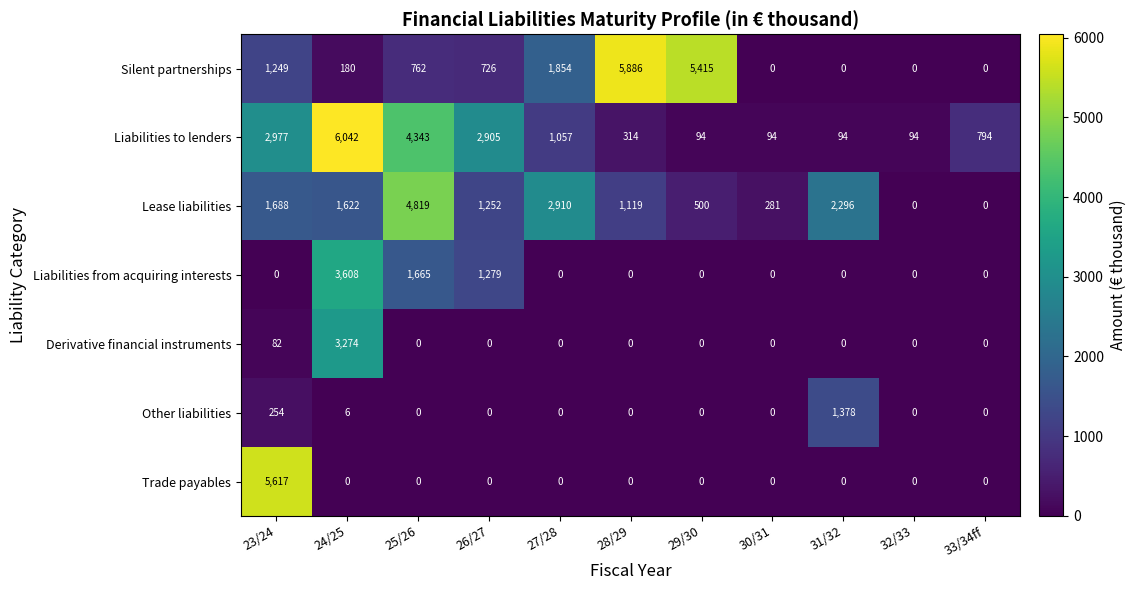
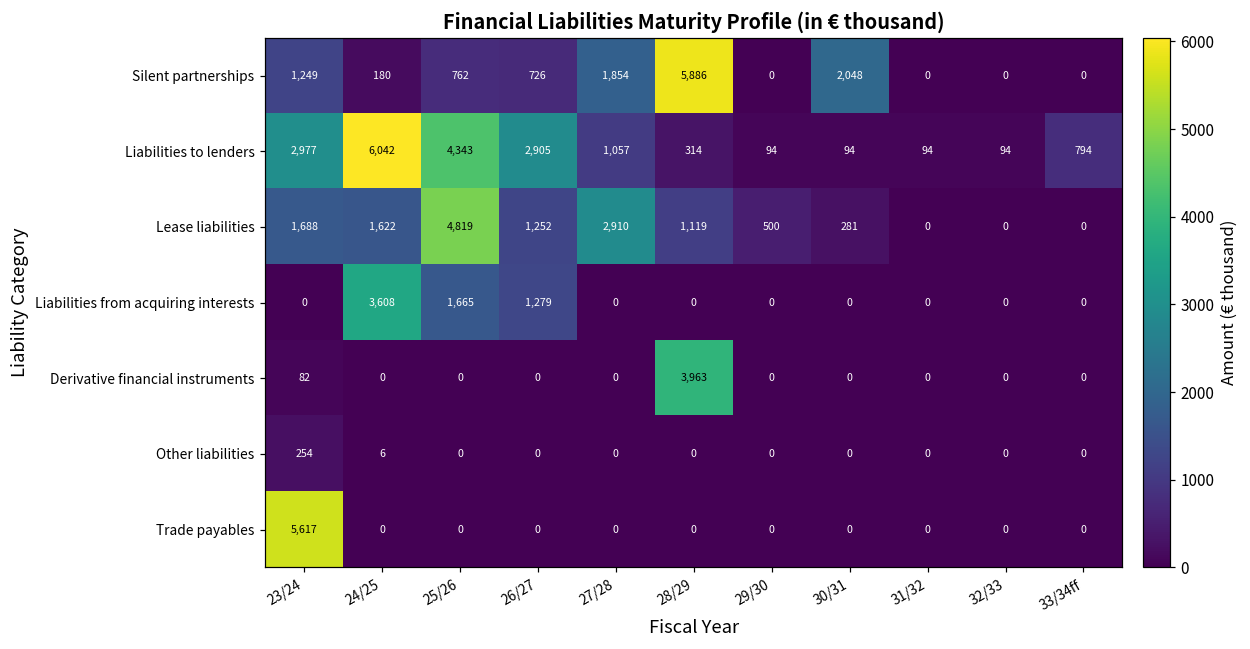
  {
    "Silent partnerships": {
      "23/24": "1,249",
      "24/25": "180",
      "25/26": "762",
      "26/27": "726",
      "27/28": "1,854",
      "28/29": "5,886",
-     "29/30": "5,415",
-     "30/31": "0",
+     "29/30": "0",
+     "30/31": "2,048",
      "31/32": "0",
      "32/33": "0",
      "33/34ff": "0"
    },
    "Liabilities to lenders": {
      "23/24": "2,977",
      "24/25": "6,042",
      "25/26": "4,343",
      "26/27": "2,905",
      "27/28": "1,057",
      "28/29": "314",
      "29/30": "94",
      "30/31": "94",
      "31/32": "94",
      "32/33": "94",
      "33/34ff": "794"
    },
    "Lease liabilities": {
      "23/24": "1,688",
      "24/25": "1,622",
      "25/26": "4,819",
      "26/27": "1,252",
      "27/28": "2,910",
      "28/29": "1,119",
      "29/30": "500",
      "30/31": "281",
-     "31/32": "2,296",
+     "31/32": "0",
      "32/33": "0",
      "33/34ff": "0"
    },
    "Liabilities from acquiring interests": {
      "23/24": "0",
      "24/25": "3,608",
      "25/26": "1,665",
      "26/27": "1,279",
      "27/28": "0",
      "28/29": "0",
      "29/30": "0",
      "30/31": "0",
      "31/32": "0",
      "32/33": "0",
      "33/34ff": "0"
    },
    "Derivative financial instruments": {
      "23/24": "82",
-     "24/25": "3,274",
+     "24/25": "0",
      "25/26": "0",
      "26/27": "0",
      "27/28": "0",
-     "28/29": "0",
+     "28/29": "3,963",
      "29/30": "0",
      "30/31": "0",
      "31/32": "0",
      "32/33": "0",
      "33/34ff": "0"
    },
    "Other liabilities": {
      "23/24": "254",
      "24/25": "6",
      "25/26": "0",
      "26/27": "0",
      "27/28": "0",
      "28/29": "0",
      "29/30": "0",
      "30/31": "0",
-     "31/32": "1,378",
+     "31/32": "0",
      "32/33": "0",
      "33/34ff": "0"
    },
    "Trade payables": {
      "23/24": "5,617",
      "24/25": "0",
      "25/26": "0",
      "26/27": "0",
      "27/28": "0",
      "28/29": "0",
      "29/30": "0",
      "30/31": "0",
      "31/32": "0",
      "32/33": "0",
      "33/34ff": "0"
    }
  }
